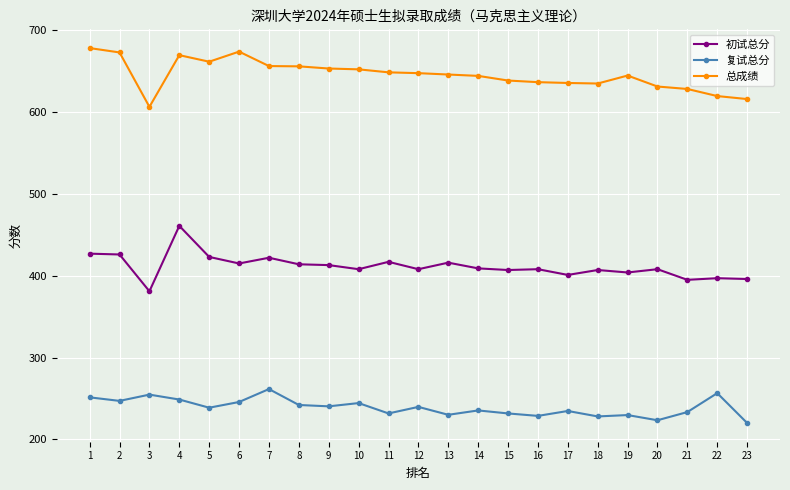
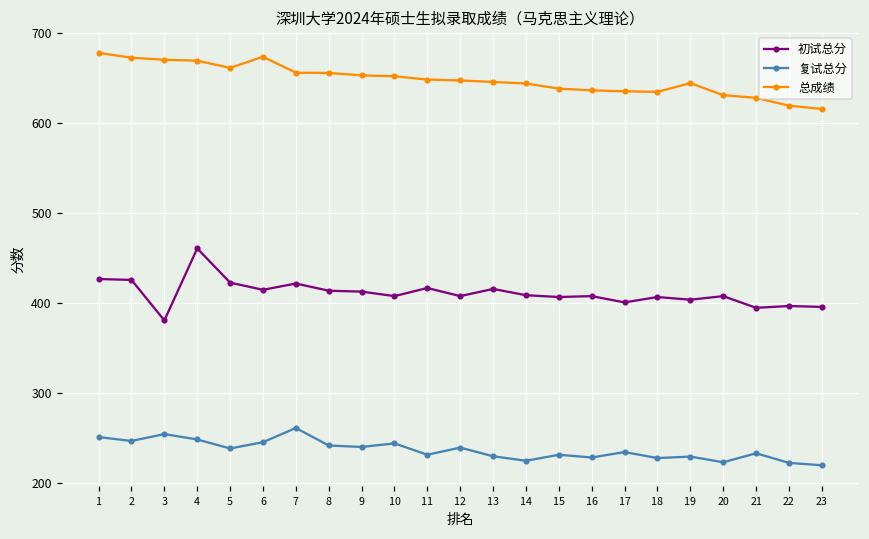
  {
    "初试总分": {
      "1": 430,
      "2": 430,
      "3": 380,
      "4": 460,
      "5": 420,
      "6": 420,
      "7": 420,
      "8": 410,
      "9": 410,
      "10": 410,
      "11": 420,
      "12": 410,
      "13": 420,
      "14": 410,
      "15": 410,
      "16": 410,
      "17": 400,
      "18": 410,
      "19": 400,
      "20": 410,
      "21": 400,
      "22": 400,
      "23": 400
    },
    "复试总分": {
      "1": 250,
      "2": 250,
      "3": 250,
      "4": 250,
      "5": 240,
      "6": 250,
      "7": 260,
      "8": 240,
      "9": 240,
      "10": 240,
      "11": 230,
      "12": 240,
      "13": 230,
-     "14": 240,
+     "14": 230,
      "15": 230,
      "16": 230,
      "17": 230,
      "18": 230,
      "19": 230,
      "20": 220,
      "21": 230,
-     "22": 260,
+     "22": 220,
      "23": 220
    },
    "总成绩": {
      "1": 680,
      "2": 670,
-     "3": 610,
+     "3": 670,
      "4": 670,
      "5": 660,
      "6": 670,
      "7": 660,
      "8": 660,
      "9": 650,
      "10": 650,
      "11": 650,
      "12": 650,
      "13": 650,
      "14": 640,
      "15": 640,
      "16": 640,
      "17": 640,
      "18": 640,
      "19": 640,
      "20": 630,
      "21": 630,
      "22": 620,
      "23": 620
    }
  }
